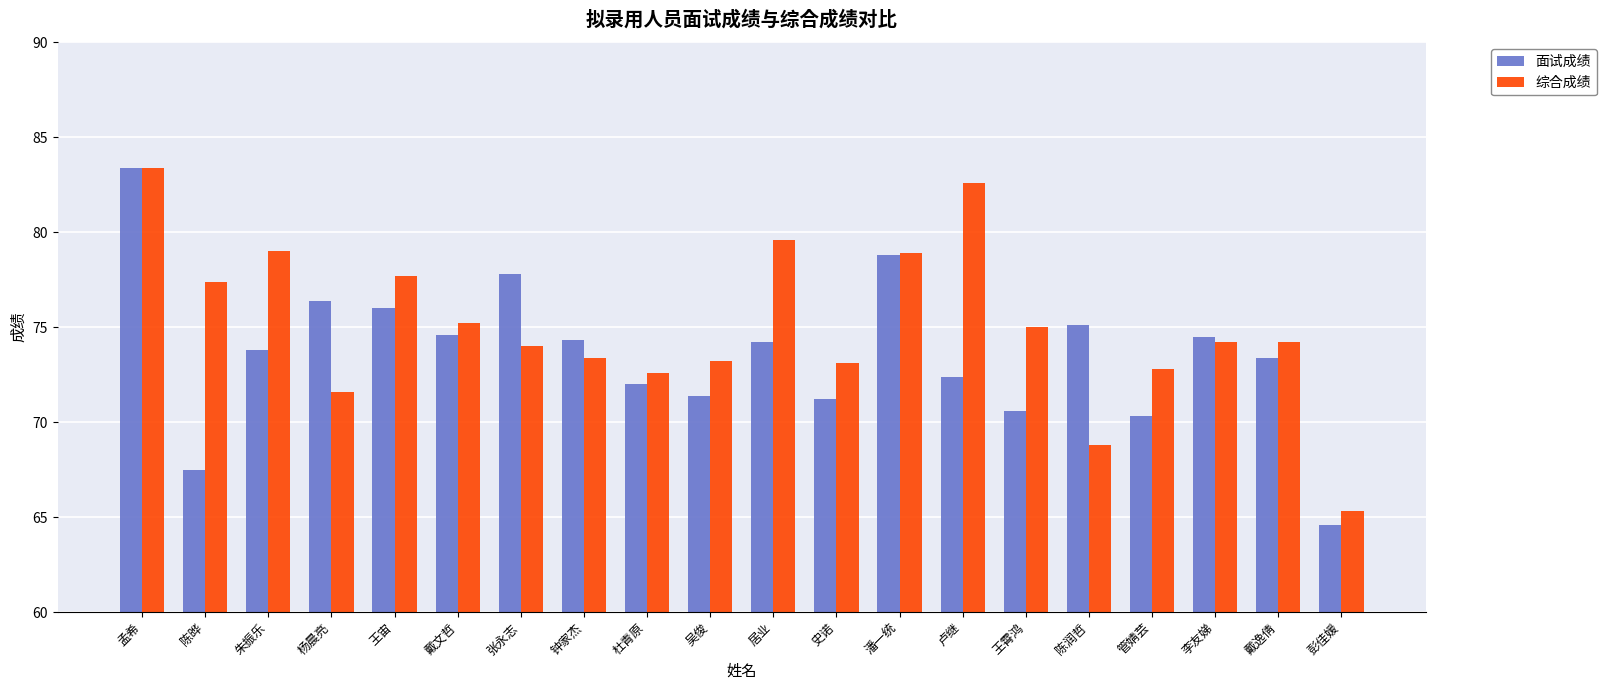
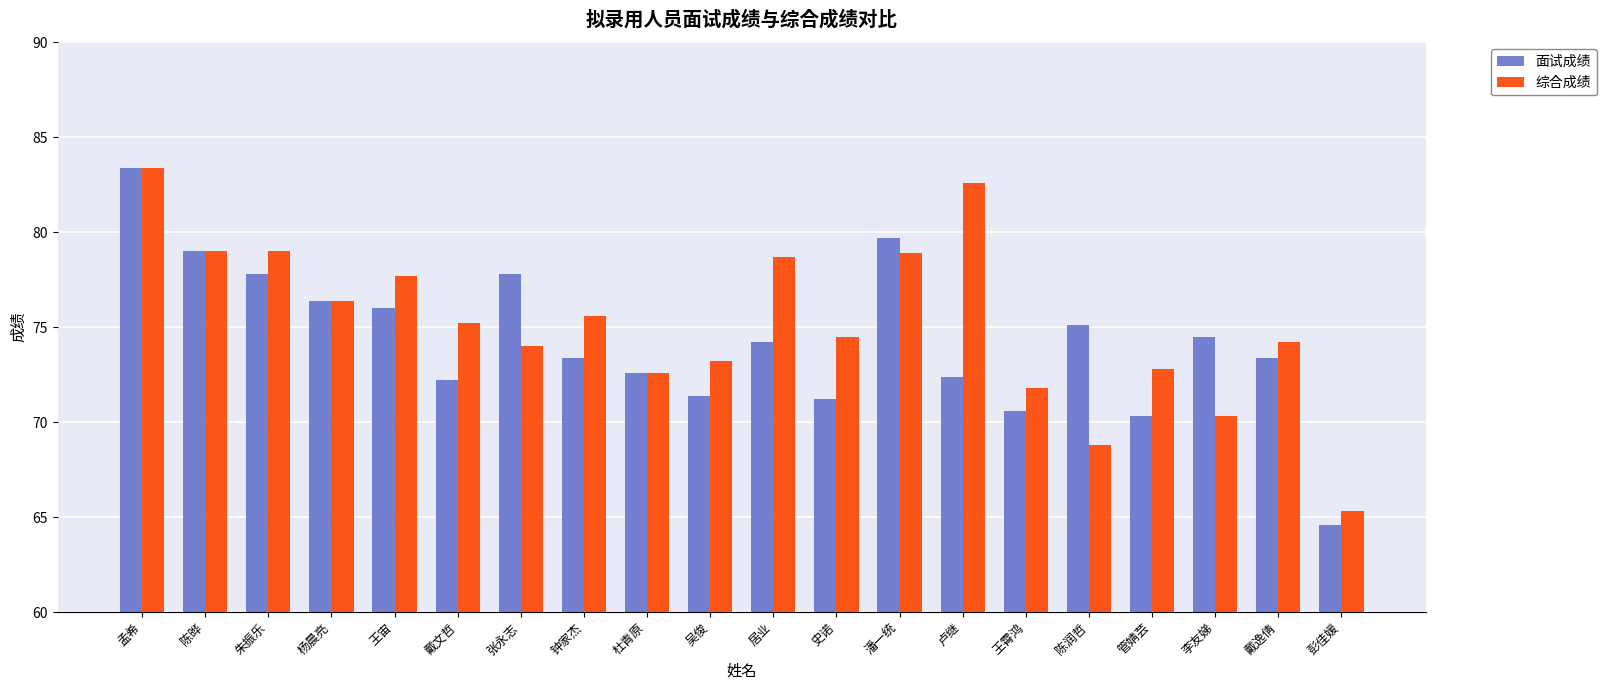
  {
    "面试成绩": {
      "孟希": 83.4,
-     "陈晔": 67.5,
-     "朱振乐": 73.8,
+     "陈晔": 79.0,
+     "朱振乐": 77.8,
      "杨晨亮": 76.4,
      "王宙": 76.0,
-     "戴文哲": 74.6,
+     "戴文哲": 72.2,
      "张永志": 77.8,
-     "钟家杰": 74.3,
-     "杜青原": 72.0,
+     "钟家杰": 73.4,
+     "杜青原": 72.6,
      "吴俊": 71.4,
      "居业": 74.2,
      "史诺": 71.2,
-     "潘一统": 78.8,
+     "潘一统": 79.7,
      "卢继": 72.4,
      "王霄鸿": 70.6,
      "陈润哲": 75.1,
      "管婧芸": 70.3,
      "李友娣": 74.5,
      "戴逸倩": 73.4,
      "彭佳媛": 64.6
    },
    "综合成绩": {
      "孟希": 83.4,
-     "陈晔": 77.4,
+     "陈晔": 79.0,
      "朱振乐": 79.0,
-     "杨晨亮": 71.6,
+     "杨晨亮": 76.4,
      "王宙": 77.7,
      "戴文哲": 75.2,
      "张永志": 74.0,
-     "钟家杰": 73.4,
+     "钟家杰": 75.6,
      "杜青原": 72.6,
      "吴俊": 73.2,
-     "居业": 79.6,
-     "史诺": 73.1,
+     "居业": 78.7,
+     "史诺": 74.5,
      "潘一统": 78.9,
      "卢继": 82.6,
-     "王霄鸿": 75.0,
+     "王霄鸿": 71.8,
      "陈润哲": 68.8,
      "管婧芸": 72.8,
-     "李友娣": 74.2,
+     "李友娣": 70.3,
      "戴逸倩": 74.2,
      "彭佳媛": 65.3
    }
  }
